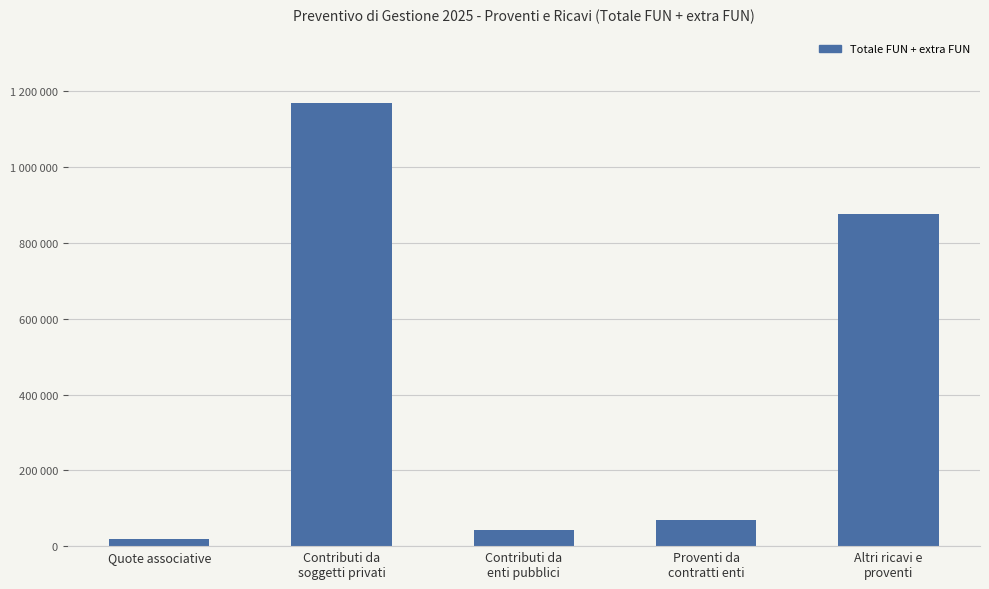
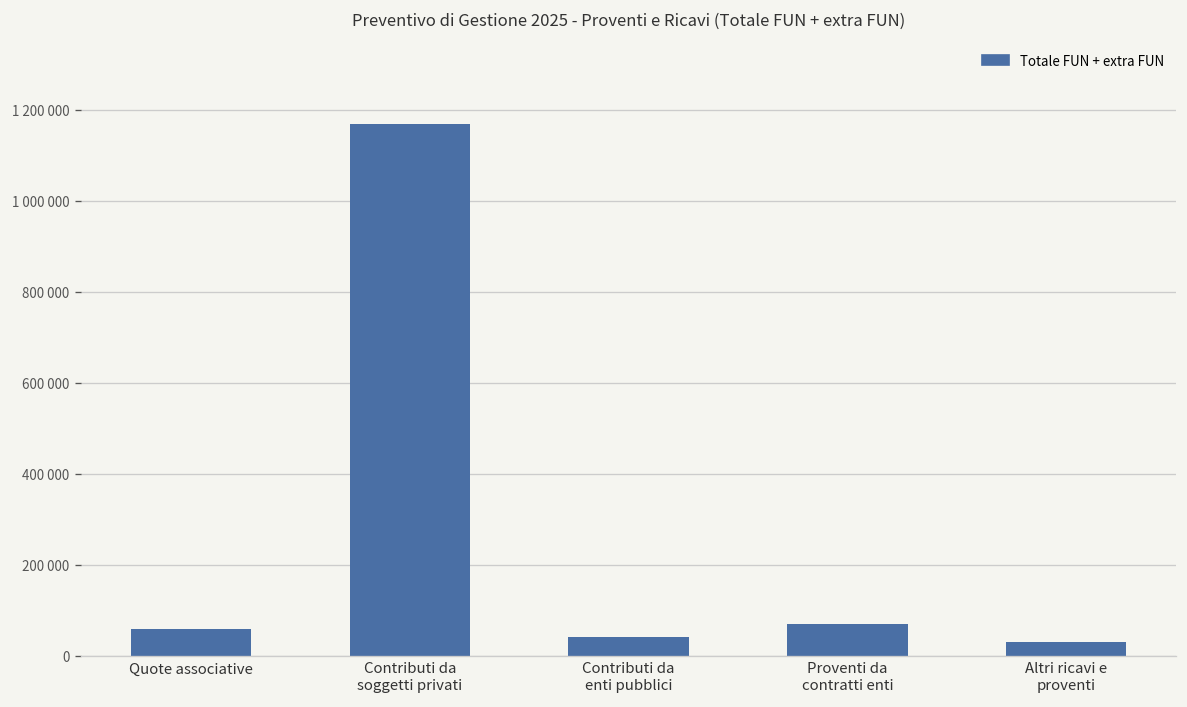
  {
-   "Quote associative": 20000,
+   "Quote associative": 60000,
    "Contributi da soggetti privati": 1170000,
    "Contributi da enti pubblici": 40000,
    "Proventi da contratti enti": 70000,
-   "Altri ricavi e proventi": 880000
+   "Altri ricavi e proventi": 30000
  }
